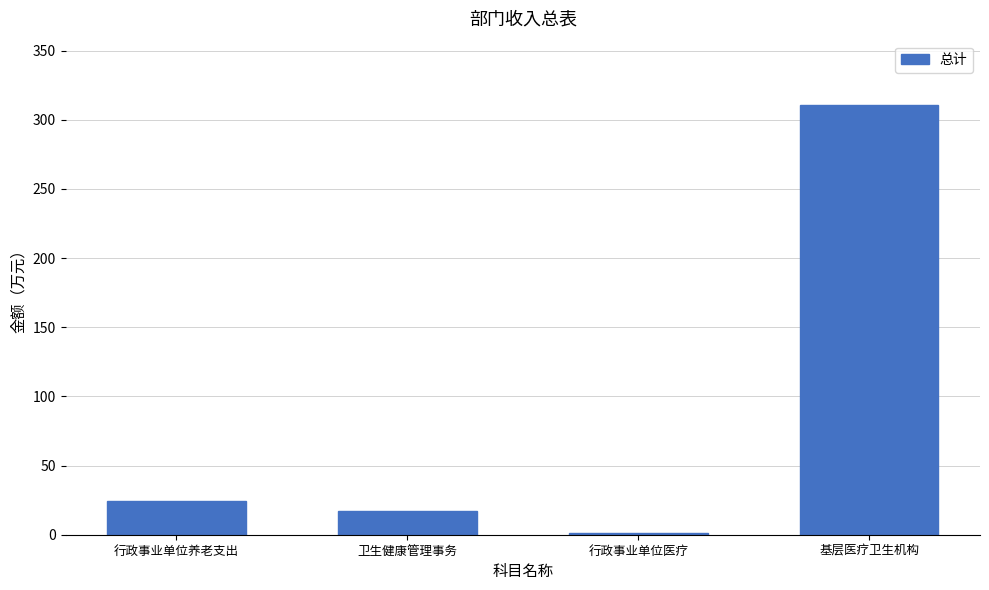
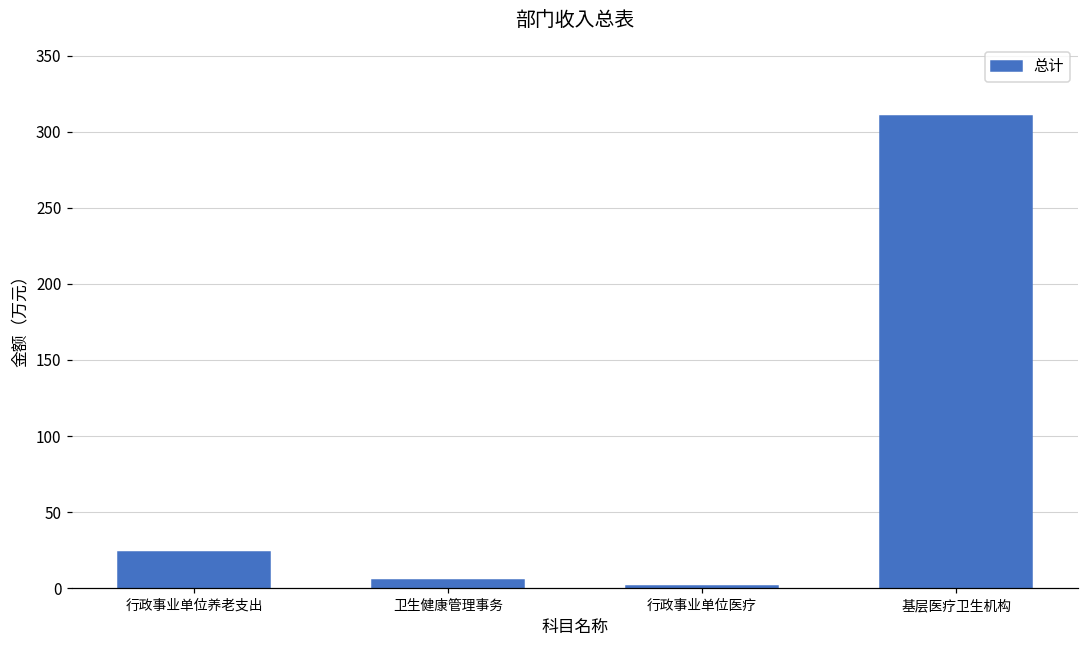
  {
    "行政事业单位养老支出": 24,
-   "卫生健康管理事务": 17,
+   "卫生健康管理事务": 5,
    "基层医疗卫生机构": 311
  }
